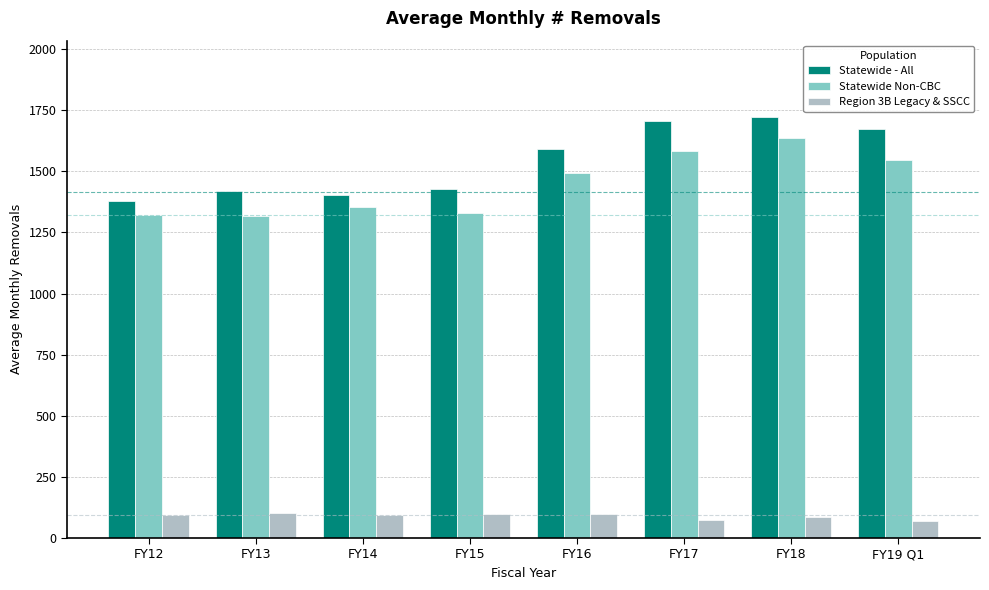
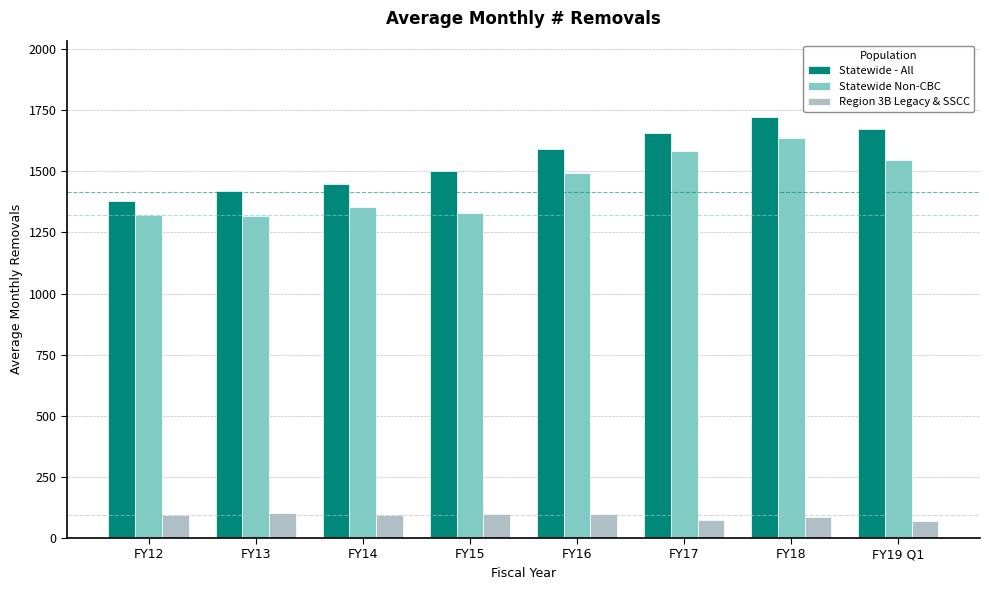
  {
    "Statewide - All": {
      "FY12": 1380,
      "FY13": 1420,
-     "FY14": 1400,
-     "FY15": 1430,
+     "FY14": 1450,
+     "FY15": 1500,
      "FY16": 1590,
-     "FY17": 1710,
+     "FY17": 1660,
      "FY18": 1720,
      "FY19 Q1": 1670
    }
  }
